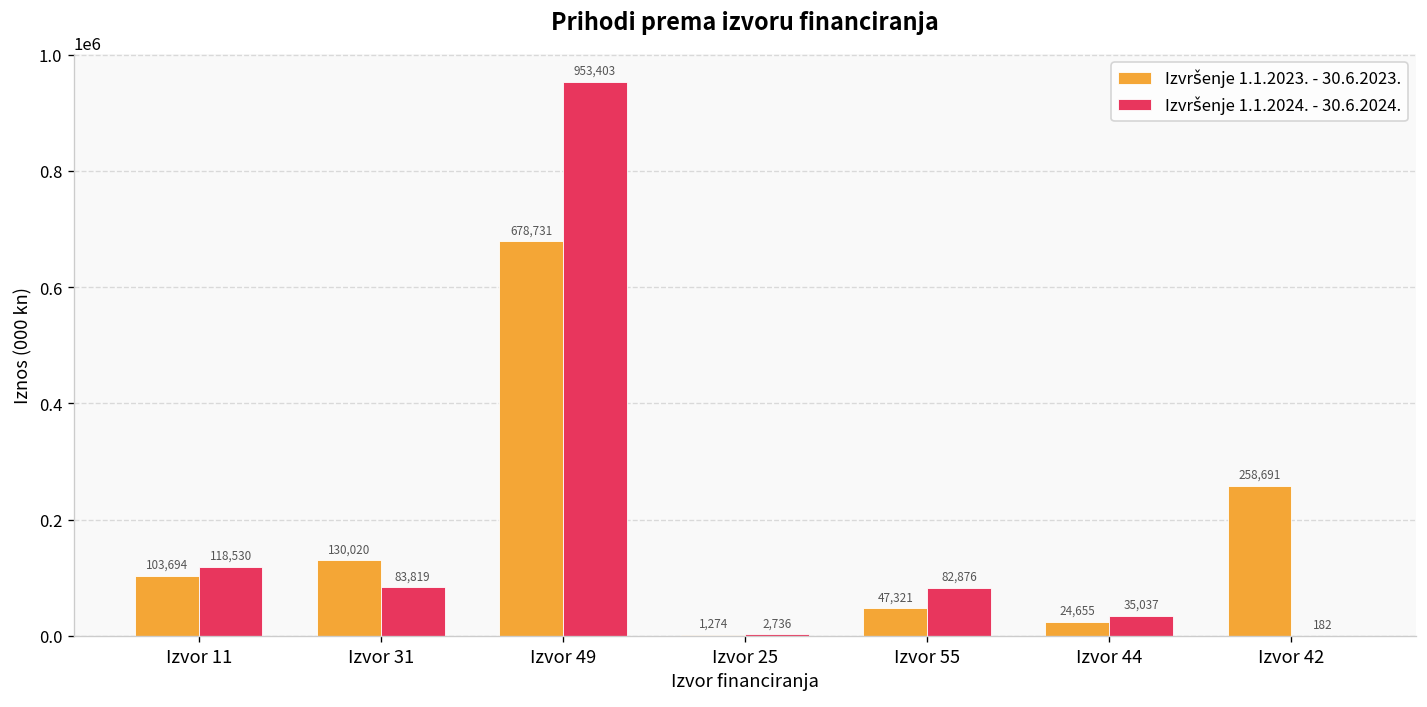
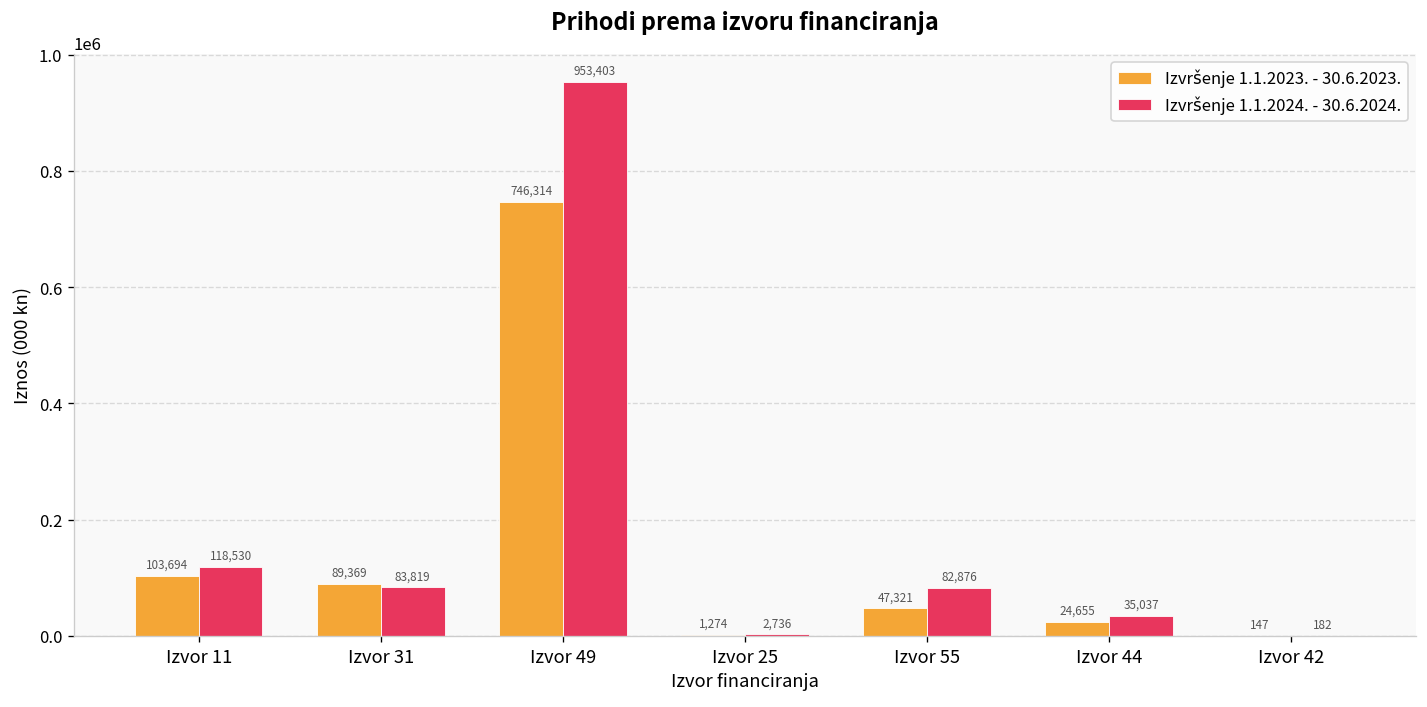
  {
    "Izvršenje 1.1.2023. - 30.6.2023.": {
      "Izvor 11": "103,694",
-     "Izvor 31": "130,020",
-     "Izvor 49": "678,731",
+     "Izvor 31": "89,369",
+     "Izvor 49": "746,314",
      "Izvor 25": "1,274",
      "Izvor 55": "47,321",
      "Izvor 44": "24,655",
-     "Izvor 42": "258,691"
+     "Izvor 42": "147"
    },
    "Izvršenje 1.1.2024. - 30.6.2024.": {
      "Izvor 11": "118,530",
      "Izvor 31": "83,819",
      "Izvor 49": "953,403",
      "Izvor 25": "2,736",
      "Izvor 55": "82,876",
      "Izvor 44": "35,037",
      "Izvor 42": "182"
    }
  }
